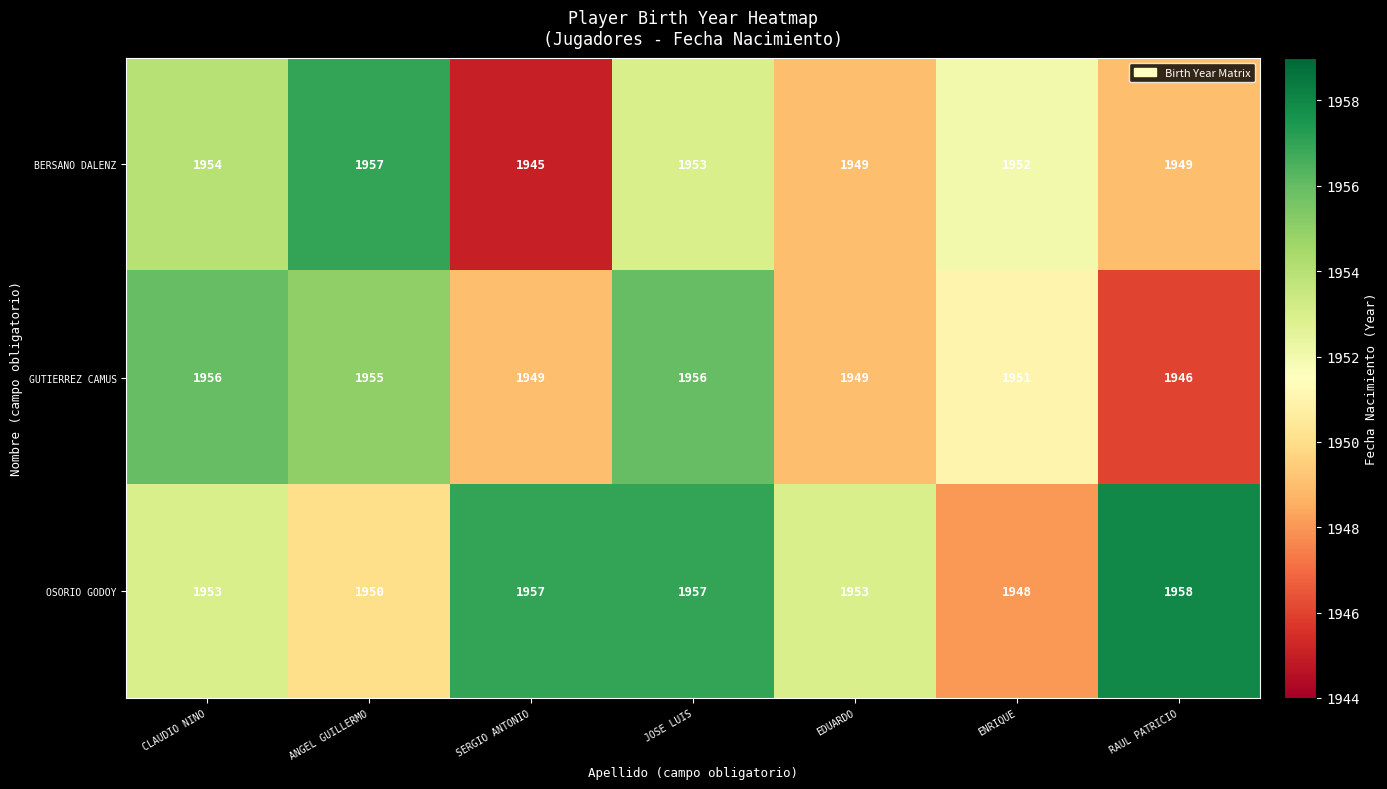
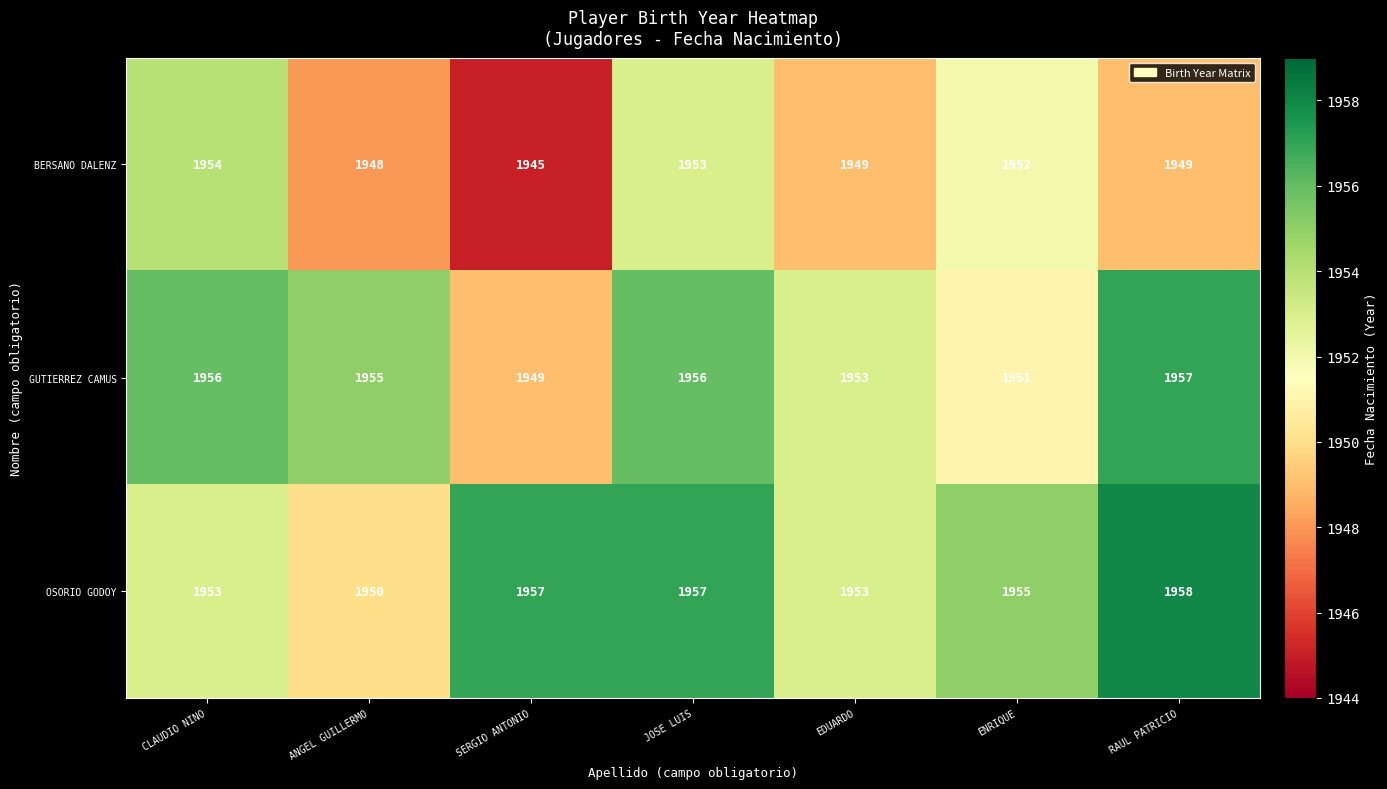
  {
    "BERSANO DALENZ": {
      "CLAUDIO NINO": 1954,
-     "ANGEL GUILLERMO": 1957,
+     "ANGEL GUILLERMO": 1948,
      "SERGIO ANTONIO": 1945,
      "JOSE LUIS": 1953,
      "EDUARDO": 1949,
      "ENRIQUE": 1952,
      "RAUL PATRICIO": 1949
    },
    "GUTIERREZ CAMUS": {
      "CLAUDIO NINO": 1956,
      "ANGEL GUILLERMO": 1955,
      "SERGIO ANTONIO": 1949,
      "JOSE LUIS": 1956,
-     "EDUARDO": 1949,
+     "EDUARDO": 1953,
      "ENRIQUE": 1951,
-     "RAUL PATRICIO": 1946
+     "RAUL PATRICIO": 1957
    },
    "OSORIO GODOY": {
      "CLAUDIO NINO": 1953,
      "ANGEL GUILLERMO": 1950,
      "SERGIO ANTONIO": 1957,
      "JOSE LUIS": 1957,
      "EDUARDO": 1953,
-     "ENRIQUE": 1948,
+     "ENRIQUE": 1955,
      "RAUL PATRICIO": 1958
    }
  }
